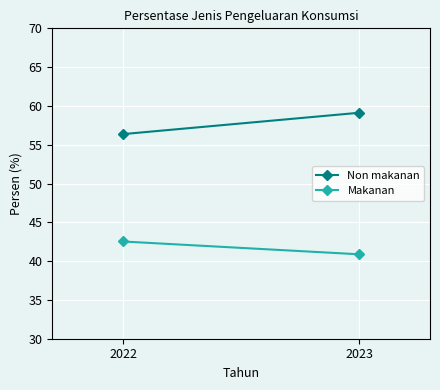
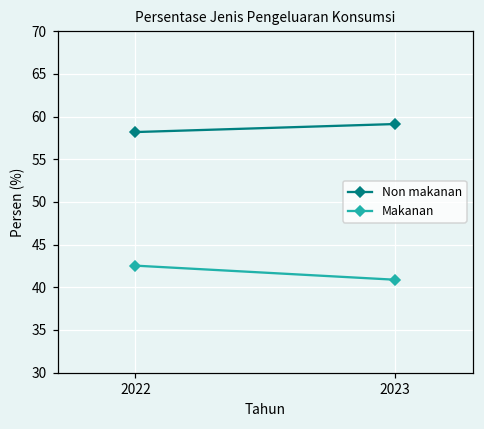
  {
    "Non makanan": {
-     "2022": 56,
+     "2022": 58,
      "2023": 59
    },
    "Makanan": {
      "2022": 43,
      "2023": 41
    }
  }
